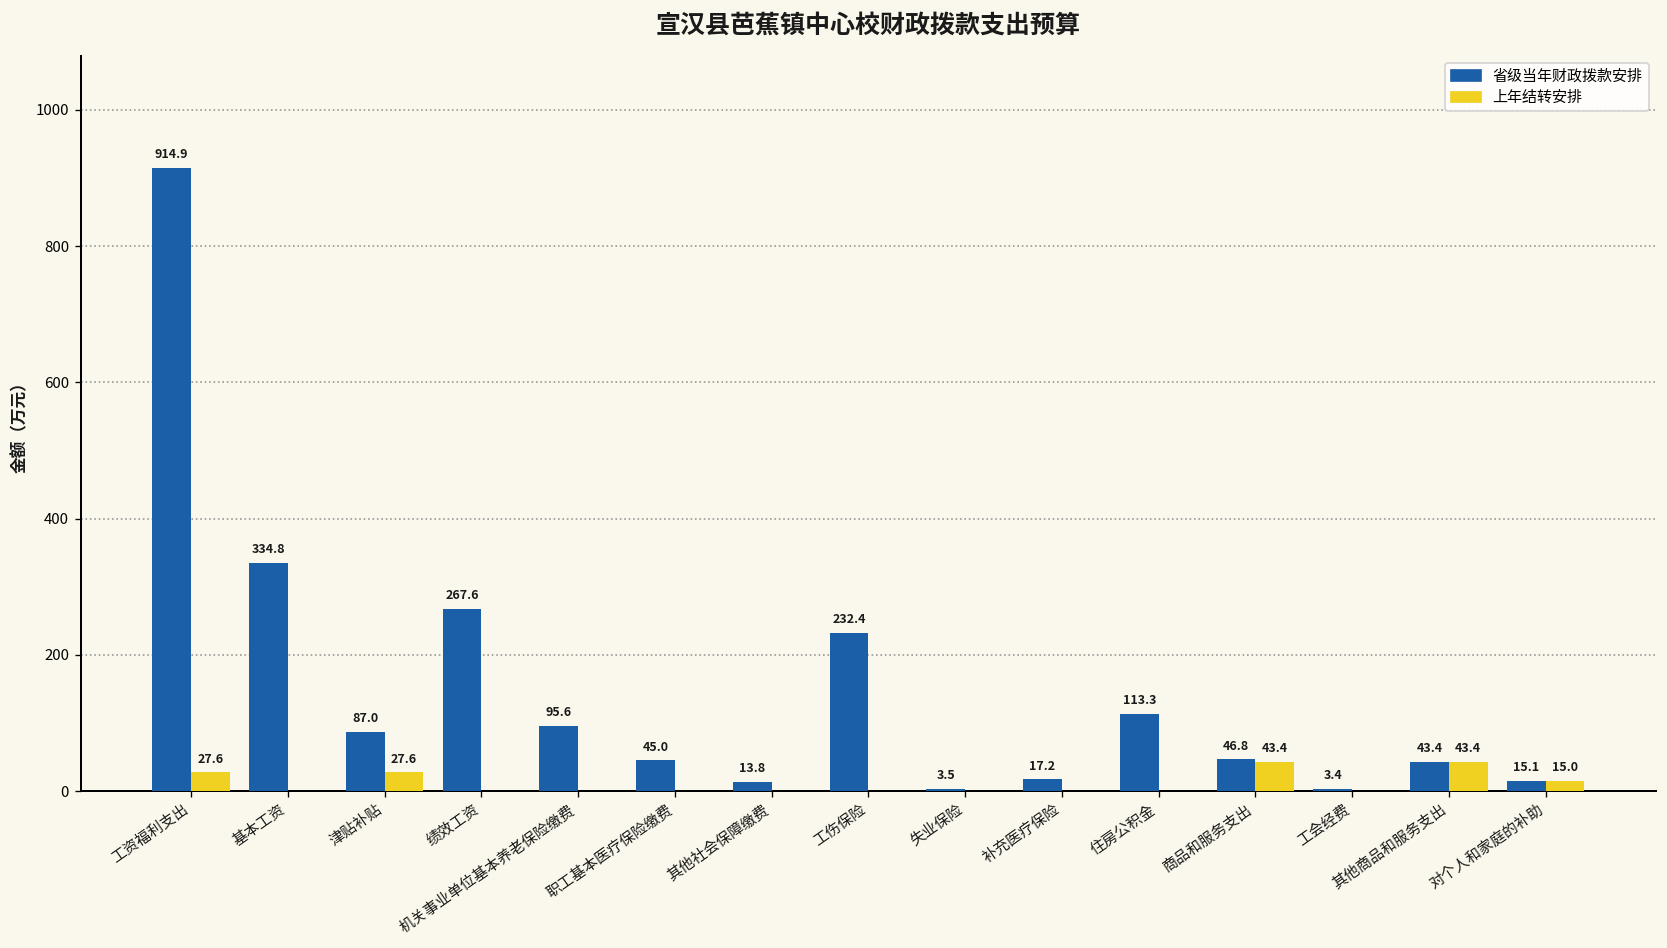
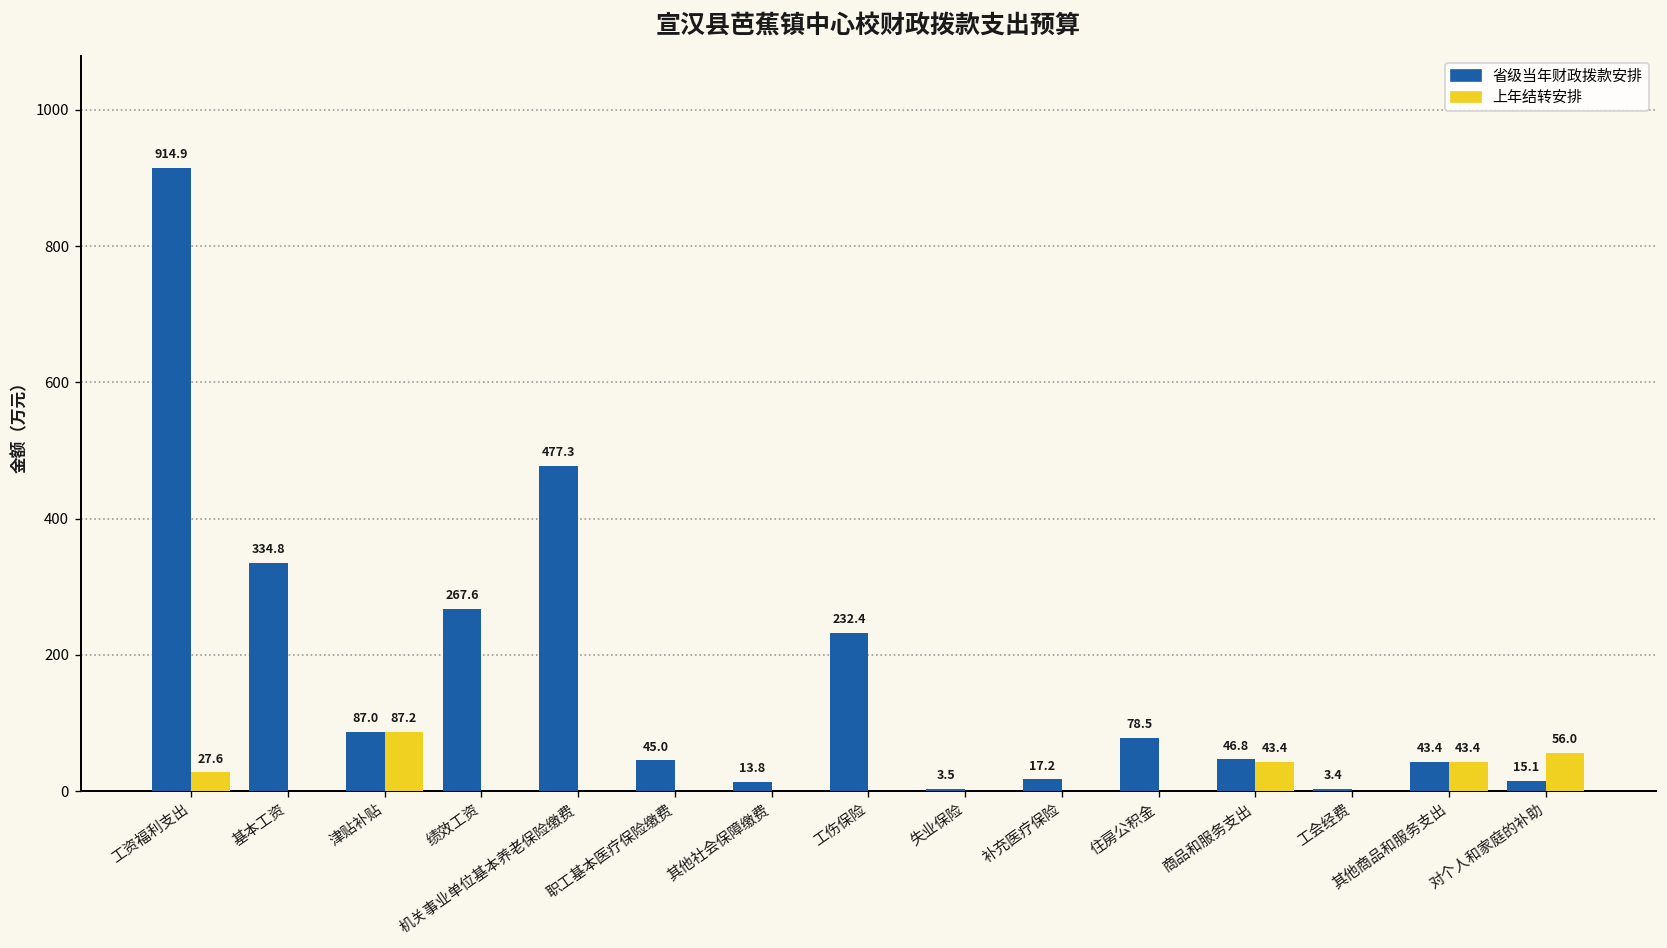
  {
    "省级当年财政拨款安排": {
      "工资福利支出": 914.9,
      "基本工资": 334.8,
      "津贴补贴": 87.0,
      "绩效工资": 267.6,
-     "机关事业单位基本养老保险缴费": 95.6,
+     "机关事业单位基本养老保险缴费": 477.3,
      "职工基本医疗保险缴费": 45.0,
      "其他社会保障缴费": 13.8,
      "工伤保险": 232.4,
      "失业保险": 3.5,
      "补充医疗保险": 17.2,
-     "住房公积金": 113.3,
+     "住房公积金": 78.5,
      "商品和服务支出": 46.8,
      "工会经费": 3.4,
      "其他商品和服务支出": 43.4,
      "对个人和家庭的补助": 15.1
    },
    "上年结转安排": {
      "工资福利支出": 27.6,
-     "津贴补贴": 27.6,
+     "津贴补贴": 87.2,
      "商品和服务支出": 43.4,
      "其他商品和服务支出": 43.4,
-     "对个人和家庭的补助": 15.0
+     "对个人和家庭的补助": 56.0
    }
  }
